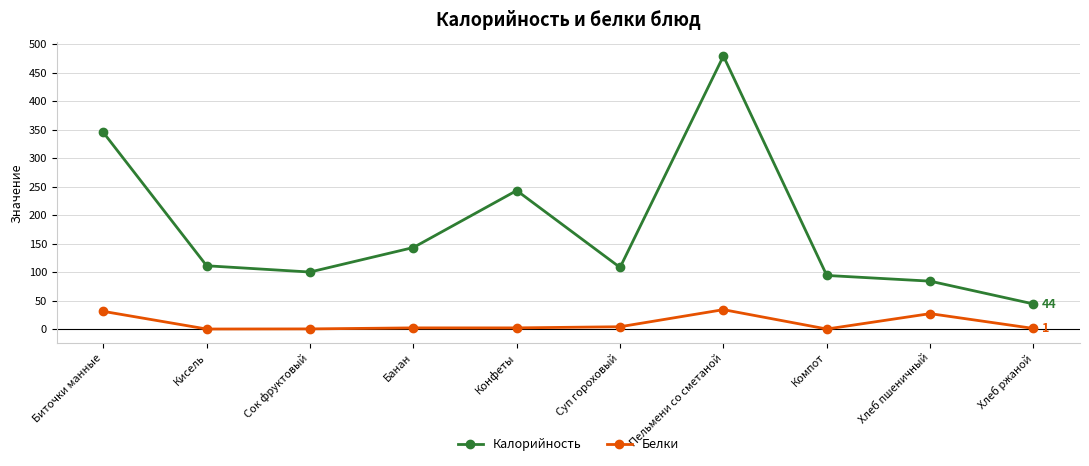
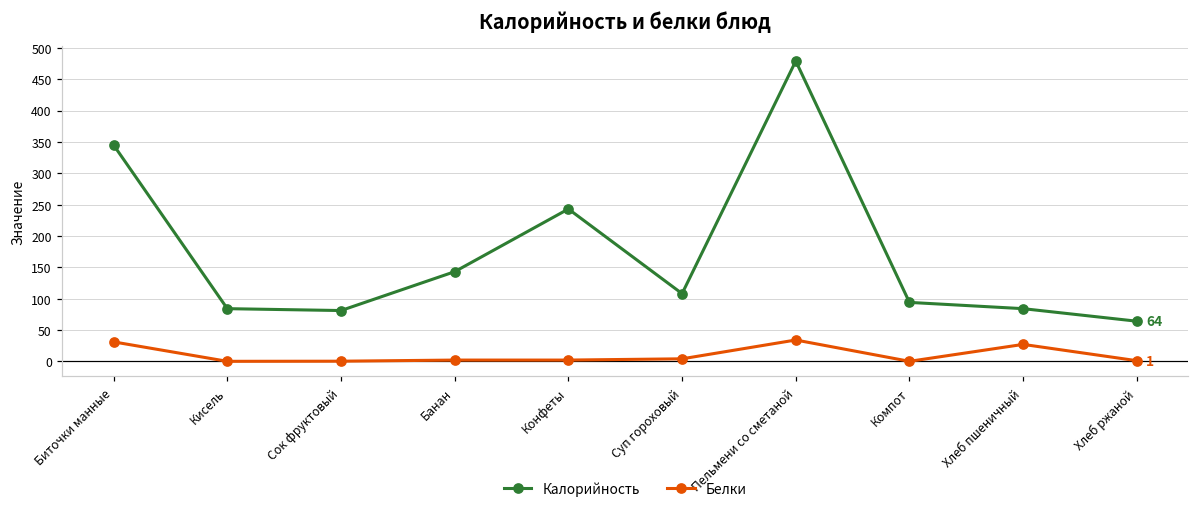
  {
    "Калорийность": {
-     "Кисель": 110,
-     "Сок фруктовый": 100,
-     "Хлеб ржаной": 44
+     "Кисель": 80,
+     "Сок фруктовый": 80,
+     "Хлеб ржаной": 64
    },
    "Белки": {
      "Хлеб ржаной": 1
    }
  }
